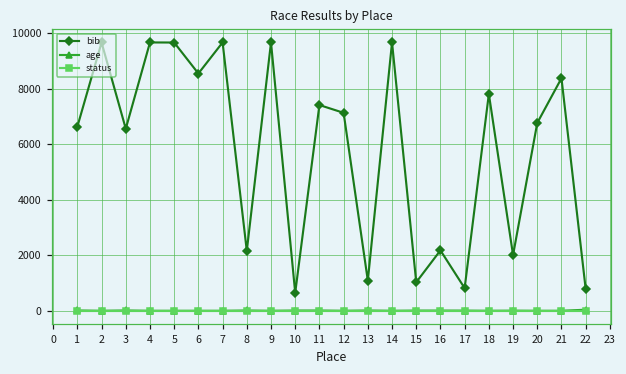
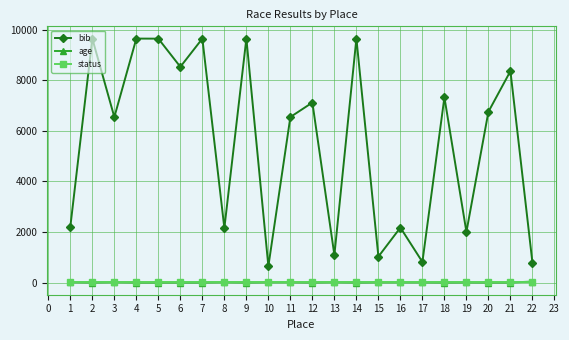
  {
    "bib": {
-     "1": 6600,
+     "1": 2200,
      "3": 6600,
      "4": 9700,
      "5": 9700,
      "6": 8500,
      "7": 9700,
      "8": 2200,
      "9": 9700,
      "10": 600,
-     "11": 7400,
+     "11": 6600,
      "12": 7100,
      "13": 1100,
      "14": 9700,
      "15": 1000,
      "16": 2200,
      "17": 800,
-     "18": 7800,
+     "18": 7300,
      "19": 2000,
      "20": 6800,
      "21": 8400,
      "22": 800
    },
    "status": {
      "1": 0,
      "2": 0,
      "3": 0,
      "4": 0,
      "5": 0,
      "6": 0,
      "7": 0,
      "8": 0,
      "9": 0,
      "10": 0,
      "11": 0,
      "12": 0,
      "13": 0,
      "14": 0,
      "15": 0,
      "16": 0,
      "17": 0,
      "18": 0,
      "19": 0,
      "20": 0,
      "21": 0,
      "22": 0
    }
  }
